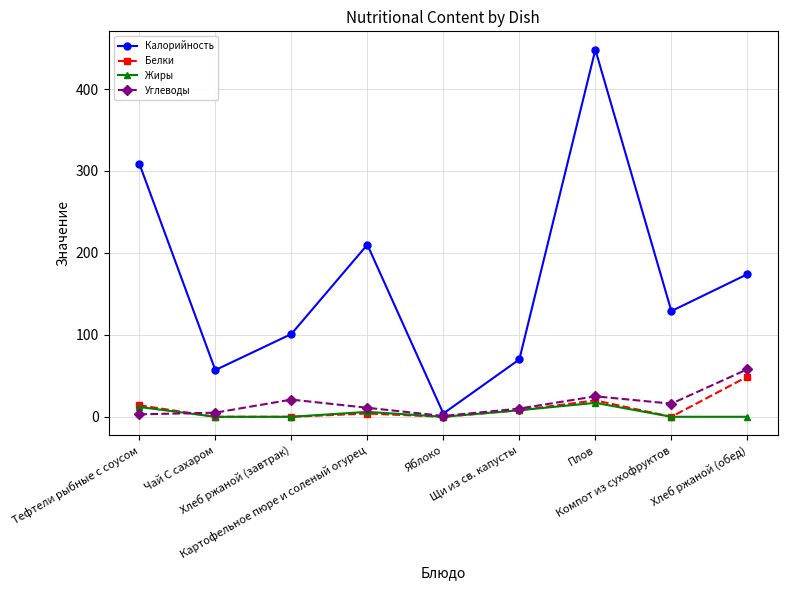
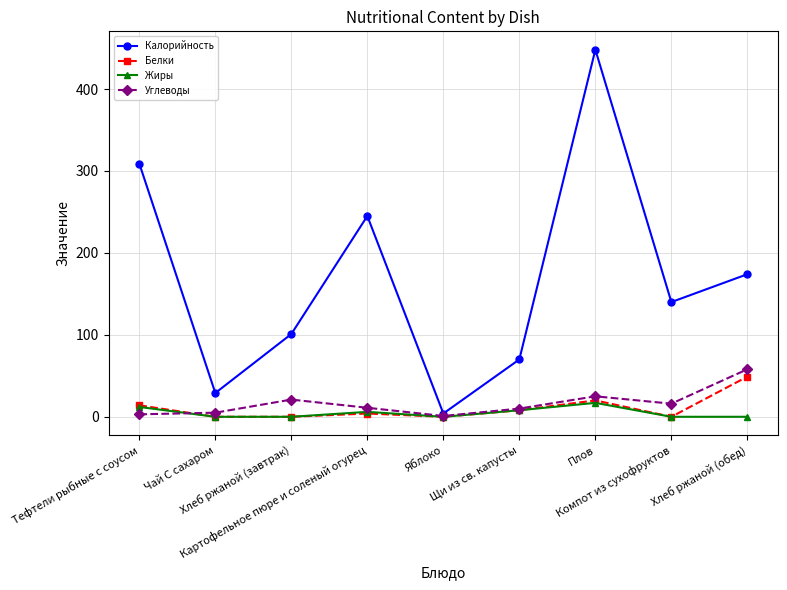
  {
    "Калорийность": {
      "Тефтели рыбные с соусом": 310,
-     "Чай С сахаром": 60,
+     "Чай С сахаром": 30,
      "Хлеб ржаной (завтрак)": 100,
-     "Картофельное пюре и соленый огурец": 210,
+     "Картофельное пюре и соленый огурец": 250,
      "Щи из св. капусты": 70,
      "Плов": 450,
-     "Компот из сухофруктов": 130,
+     "Компот из сухофруктов": 140,
      "Хлеб ржаной (обед)": 170
    },
    "Белки": {
      "Хлеб ржаной (обед)": 50
    },
    "Жиры": {
      "Хлеб ржаной (обед)": 0
    },
    "Углеводы": {
      "Тефтели рыбные с соусом": 0,
      "Чай С сахаром": 10,
      "Хлеб ржаной (завтрак)": 20,
      "Картофельное пюре и соленый огурец": 10,
      "Плов": 30,
      "Компот из сухофруктов": 20,
      "Хлеб ржаной (обед)": 60
    }
  }
